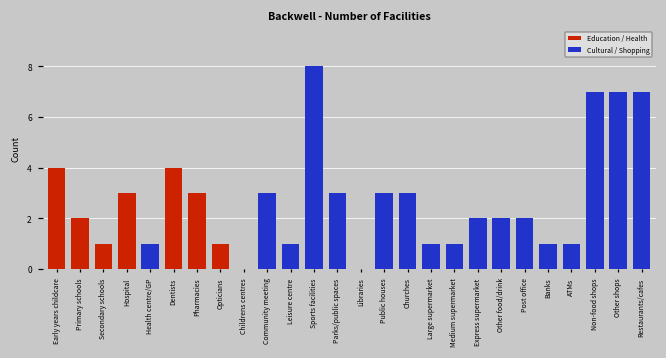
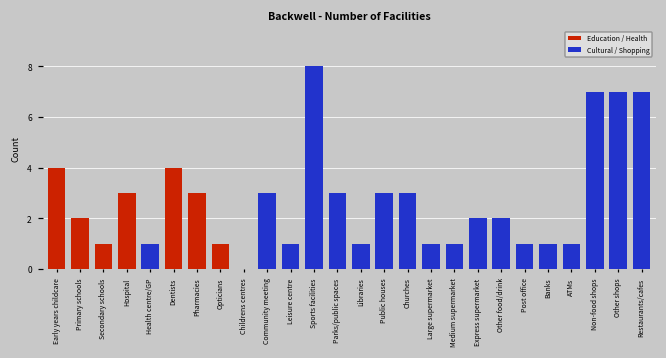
  {
    "Early years childcare": 4,
    "Primary schools": 2,
    "Secondary schools": 1,
    "Hospital": 3,
    "Health centre/GP": 1,
    "Dentists": 4,
    "Pharmacies": 3,
    "Opticians": 1,
    "Childrens centres": 0,
    "Community meeting": 3,
    "Leisure centre": 1,
    "Sports facilities": 8,
    "Parks/public spaces": 3,
-   "Libraries": 0,
+   "Libraries": 1,
    "Public houses": 3,
    "Churches": 3,
    "Large supermarket": 1,
    "Medium supermarket": 1,
    "Express supermarket": 2,
    "Other food/drink": 2,
-   "Post office": 2,
+   "Post office": 1,
    "Banks": 1,
    "ATMs": 1,
    "Non-food shops": 7,
    "Other shops": 7,
    "Restaurants/cafes": 7
  }
